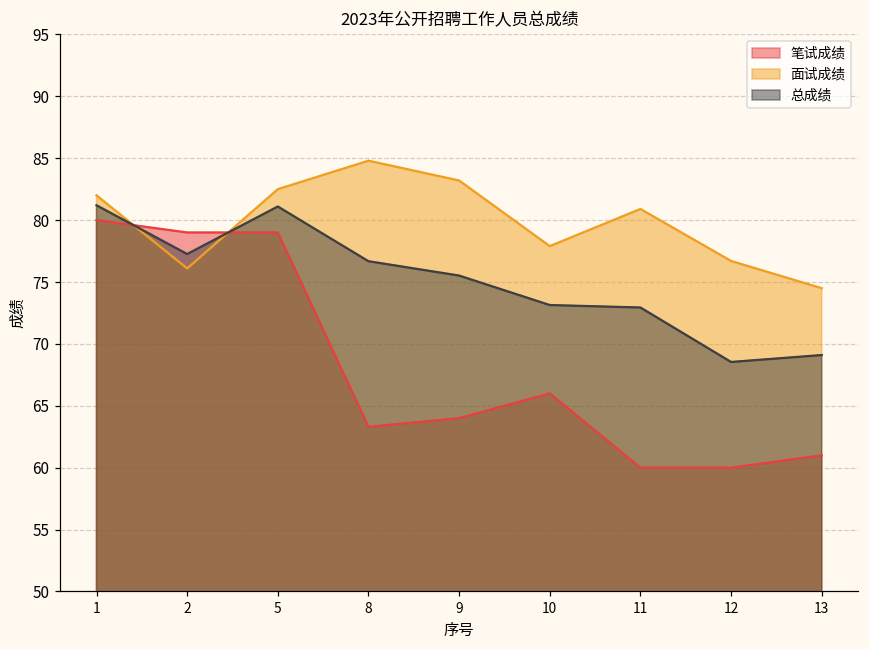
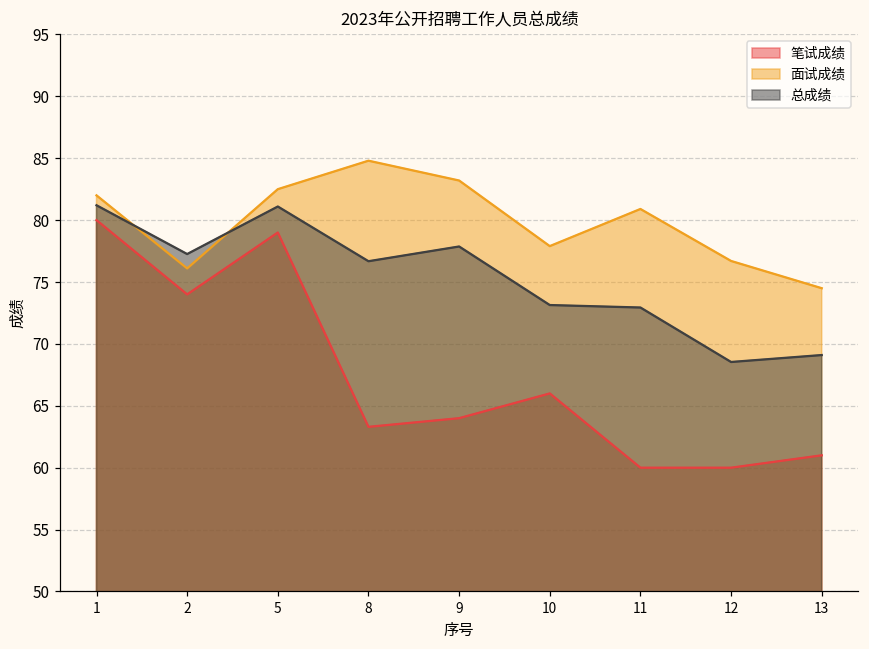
  {
    "笔试成绩": {
      "1": 80,
-     "2": 79,
+     "2": 74,
      "5": 79,
      "8": 63.3,
      "9": 64,
      "10": 66,
      "11": 60,
      "12": 60,
      "13": 61
    },
    "面试成绩": {
      "1": 82.0,
      "2": 76.1,
      "5": 82.5,
      "8": 84.8,
      "9": 83.2,
      "10": 77.9,
      "11": 80.9,
      "12": 76.7,
      "13": 74.5
    },
    "总成绩": {
      "1": 81.2,
      "2": 77.3,
      "5": 81.1,
      "8": 76.7,
-     "9": 75.5,
+     "9": 77.9,
      "10": 73.1,
      "11": 72.9,
      "12": 68.5,
      "13": 69.1
    }
  }
